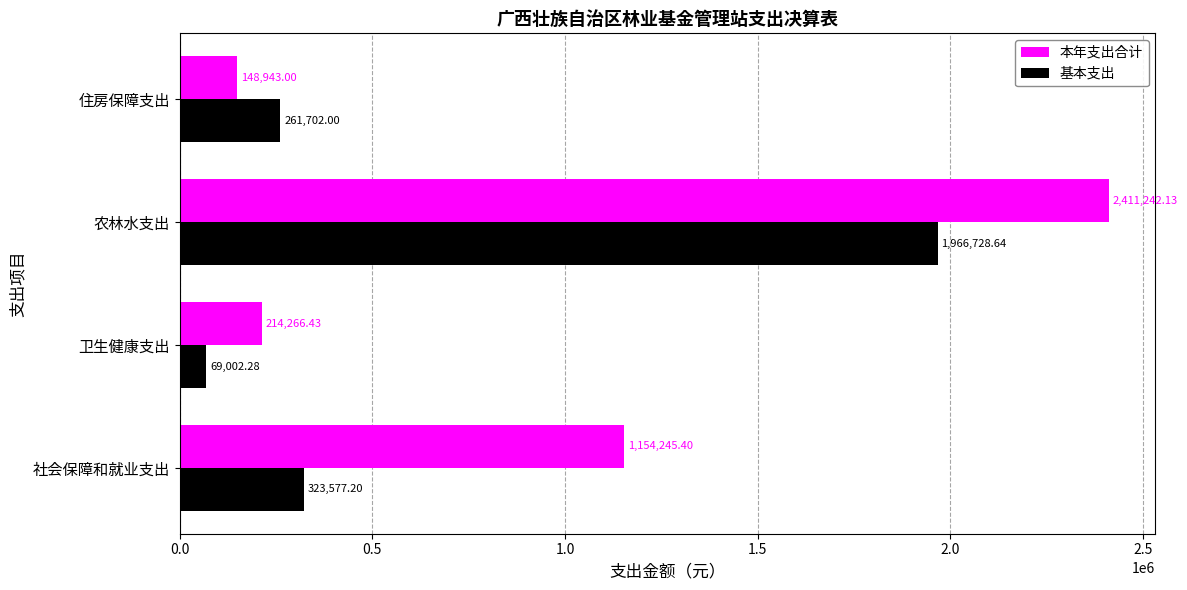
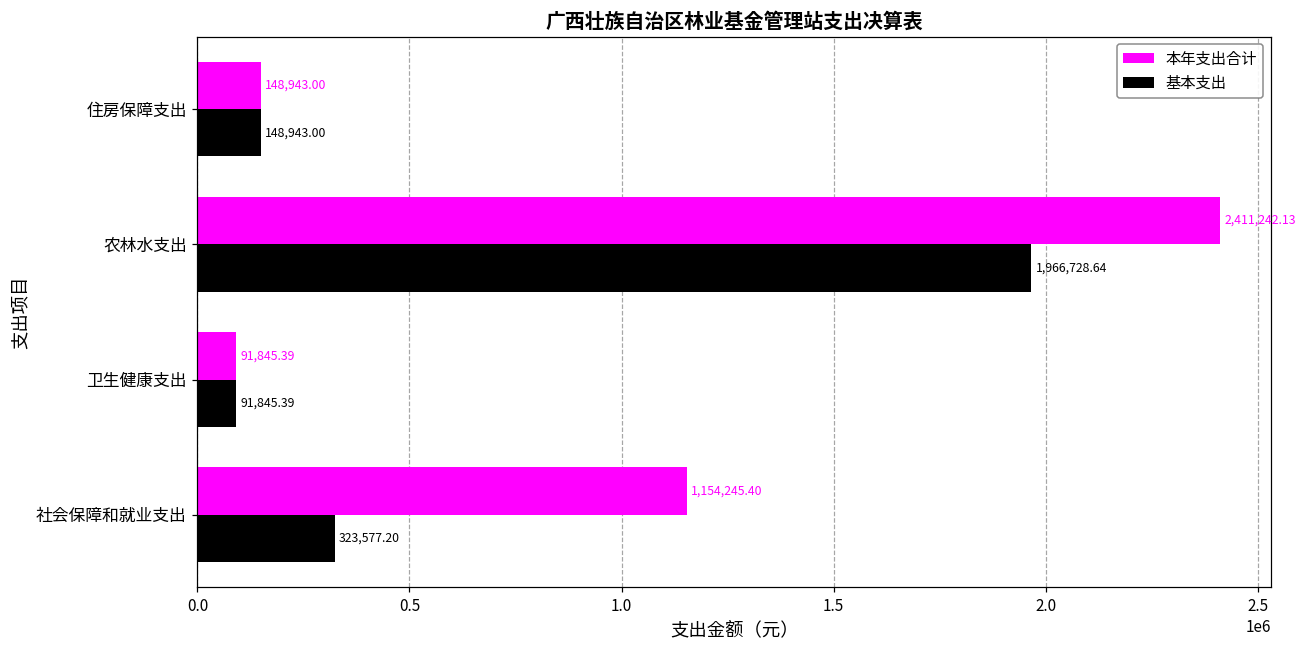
  {
    "本年支出合计": {
      "住房保障支出": "148,943.00",
      "农林水支出": "2,411,242.13",
-     "卫生健康支出": "214,266.43",
+     "卫生健康支出": "91,845.39",
      "社会保障和就业支出": "1,154,245.40"
    },
    "基本支出": {
-     "住房保障支出": "261,702.00",
+     "住房保障支出": "148,943.00",
      "农林水支出": "1,966,728.64",
-     "卫生健康支出": "69,002.28",
+     "卫生健康支出": "91,845.39",
      "社会保障和就业支出": "323,577.20"
    }
  }
